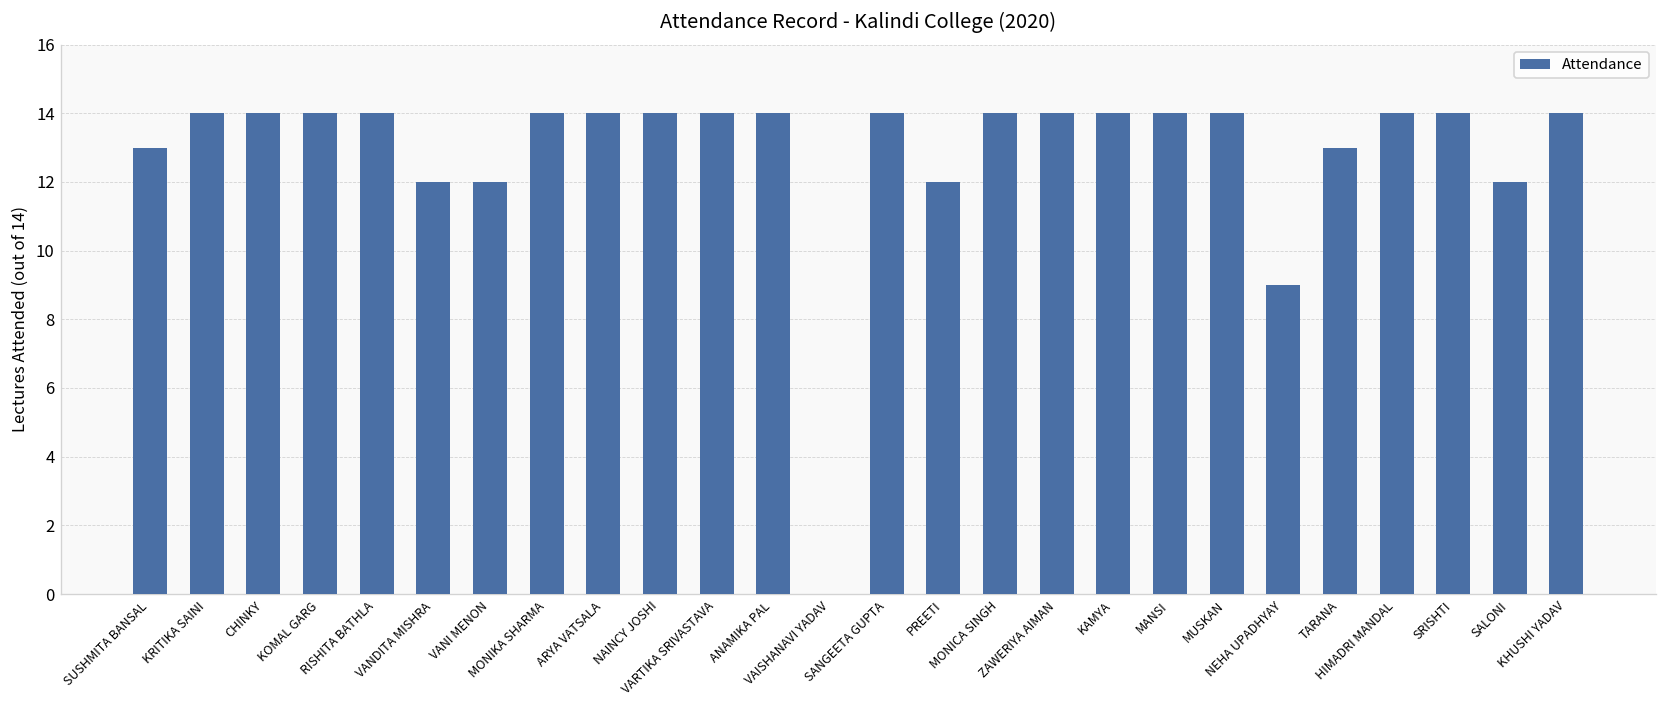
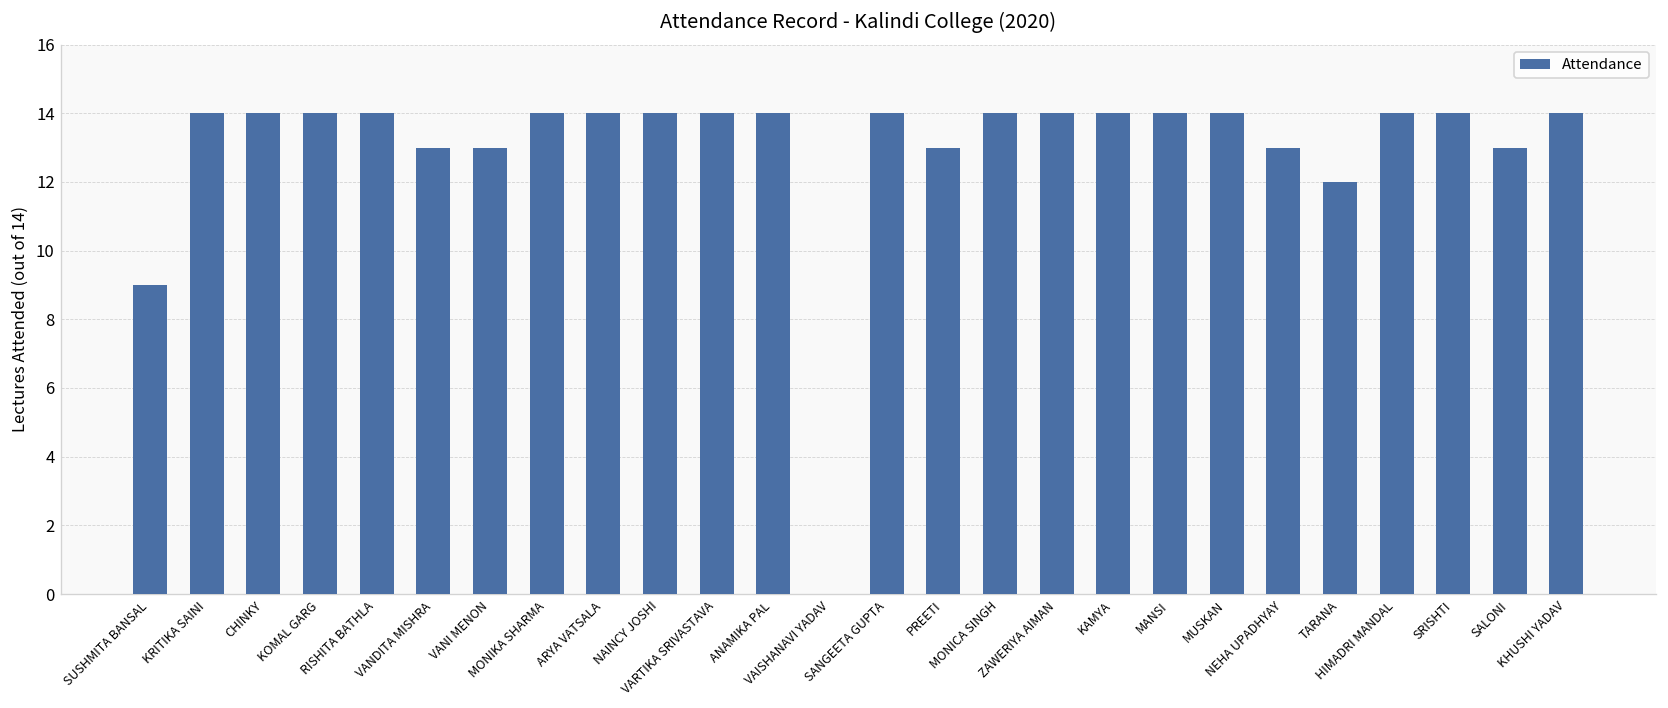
  {
-   "SUSHMITA BANSAL": 13,
+   "SUSHMITA BANSAL": 9,
    "KRITIKA SAINI": 14,
    "CHINKY": 14,
    "KOMAL GARG": 14,
    "RISHITA BATHLA": 14,
-   "VANDITA MISHRA": 12,
-   "VANI MENON": 12,
+   "VANDITA MISHRA": 13,
+   "VANI MENON": 13,
    "MONIKA SHARMA": 14,
    "ARYA VATSALA": 14,
    "NAINCY JOSHI": 14,
    "VARTIKA SRIVASTAVA": 14,
    "ANAMIKA PAL": 14,
    "VAISHANAVI YADAV": 0,
    "SANGEETA GUPTA": 14,
-   "PREETI": 12,
+   "PREETI": 13,
    "MONICA SINGH": 14,
    "ZAWERIYA AIMAN": 14,
    "KAMYA": 14,
    "MANSI": 14,
    "MUSKAN": 14,
-   "NEHA UPADHYAY": 9,
-   "TARANA": 13,
+   "NEHA UPADHYAY": 13,
+   "TARANA": 12,
    "HIMADRI MANDAL": 14,
    "SRISHTI": 14,
-   "SALONI": 12,
+   "SALONI": 13,
    "KHUSHI YADAV": 14
  }
